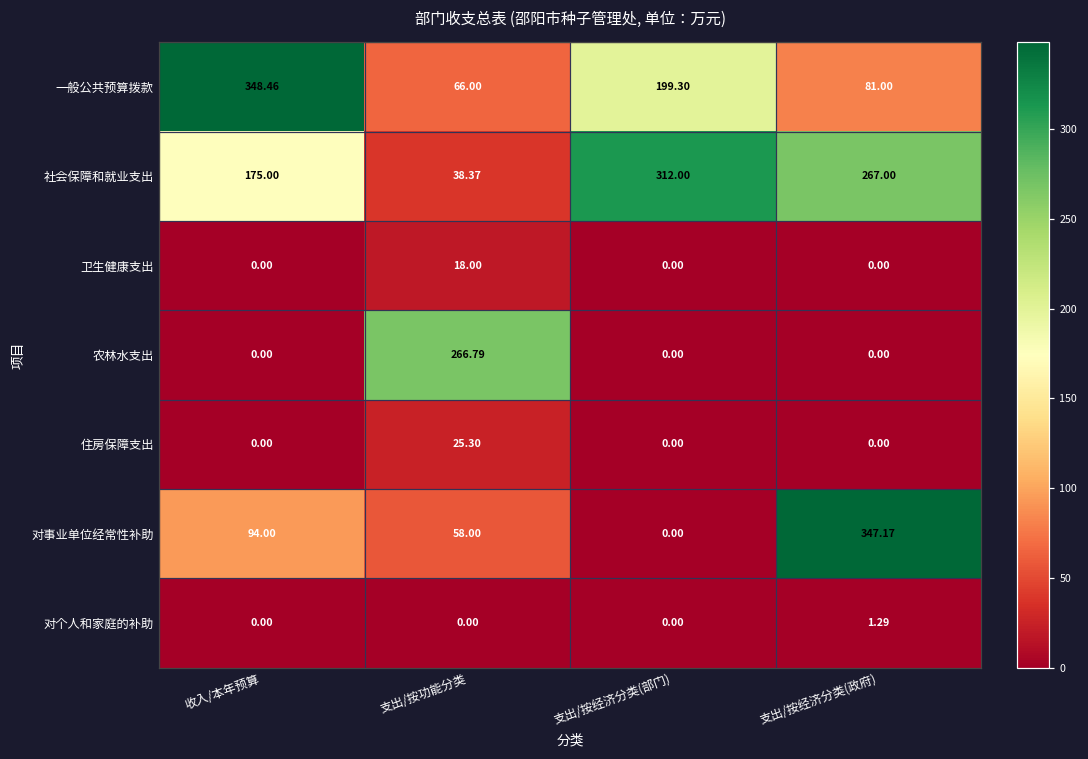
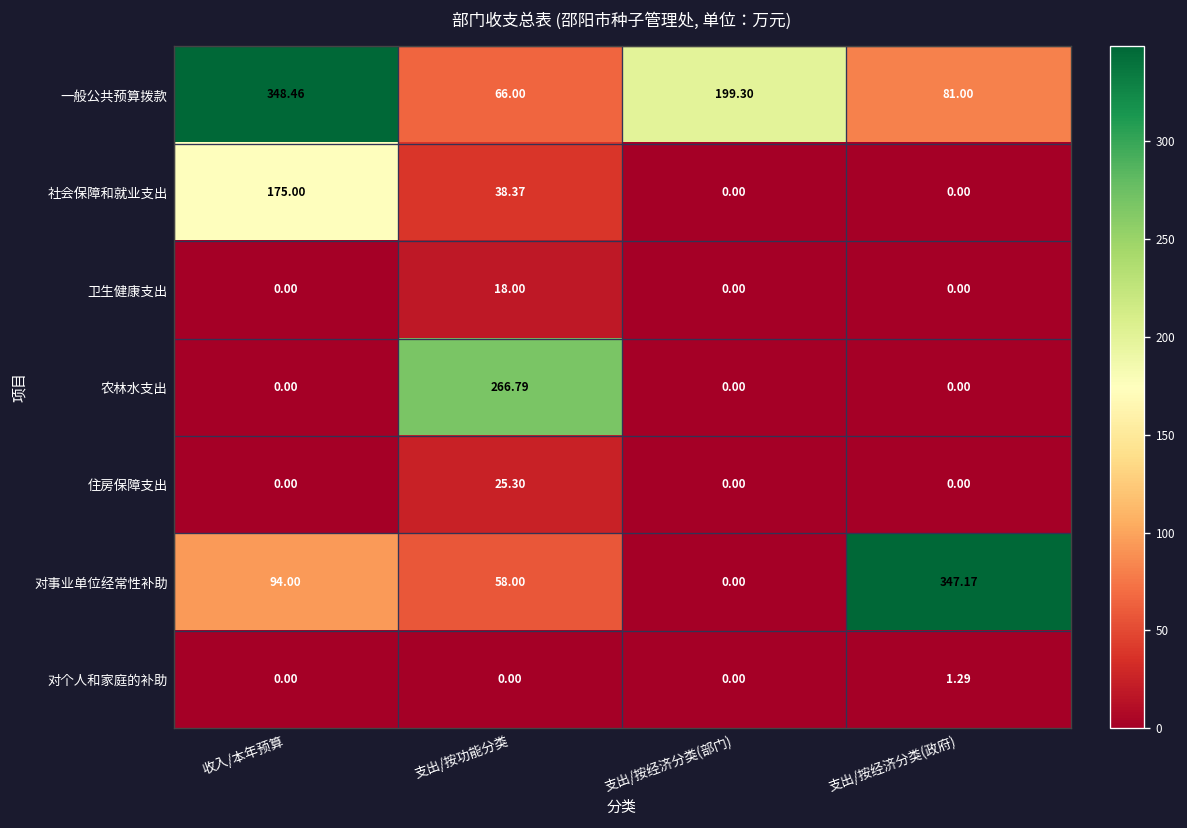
  {
    "一般公共预算拨款": {
      "收入/本年预算": 348.46,
      "支出/按功能分类": 66.00,
      "支出/按经济分类(部门)": 199.30,
      "支出/按经济分类(政府)": 81.00
    },
    "社会保障和就业支出": {
      "收入/本年预算": 175.00,
      "支出/按功能分类": 38.37,
-     "支出/按经济分类(部门)": 312.00,
-     "支出/按经济分类(政府)": 267.00
+     "支出/按经济分类(部门)": 0.00,
+     "支出/按经济分类(政府)": 0.00
    },
    "卫生健康支出": {
      "收入/本年预算": 0.00,
      "支出/按功能分类": 18.00,
      "支出/按经济分类(部门)": 0.00,
      "支出/按经济分类(政府)": 0.00
    },
    "农林水支出": {
      "收入/本年预算": 0.00,
      "支出/按功能分类": 266.79,
      "支出/按经济分类(部门)": 0.00,
      "支出/按经济分类(政府)": 0.00
    },
    "住房保障支出": {
      "收入/本年预算": 0.00,
      "支出/按功能分类": 25.30,
      "支出/按经济分类(部门)": 0.00,
      "支出/按经济分类(政府)": 0.00
    },
    "对事业单位经常性补助": {
      "收入/本年预算": 94.00,
      "支出/按功能分类": 58.00,
      "支出/按经济分类(部门)": 0.00,
      "支出/按经济分类(政府)": 347.17
    },
    "对个人和家庭的补助": {
      "收入/本年预算": 0.00,
      "支出/按功能分类": 0.00,
      "支出/按经济分类(部门)": 0.00,
      "支出/按经济分类(政府)": 1.29
    }
  }
